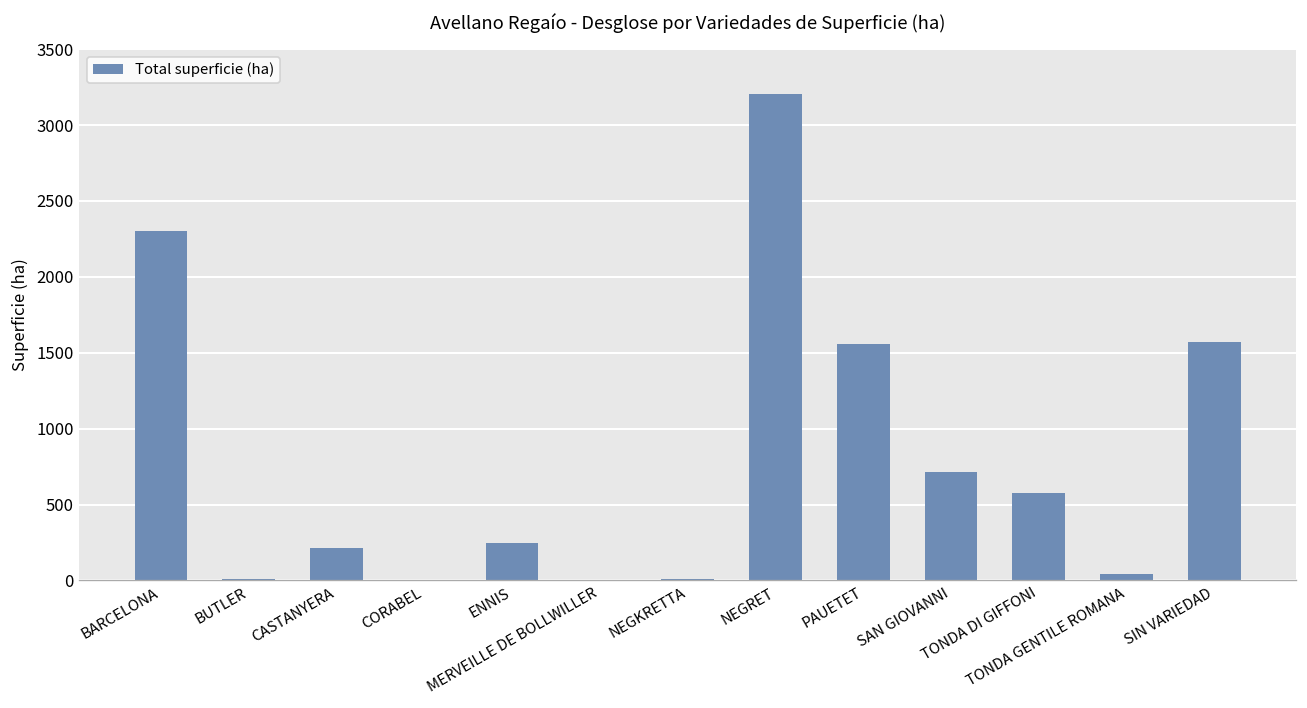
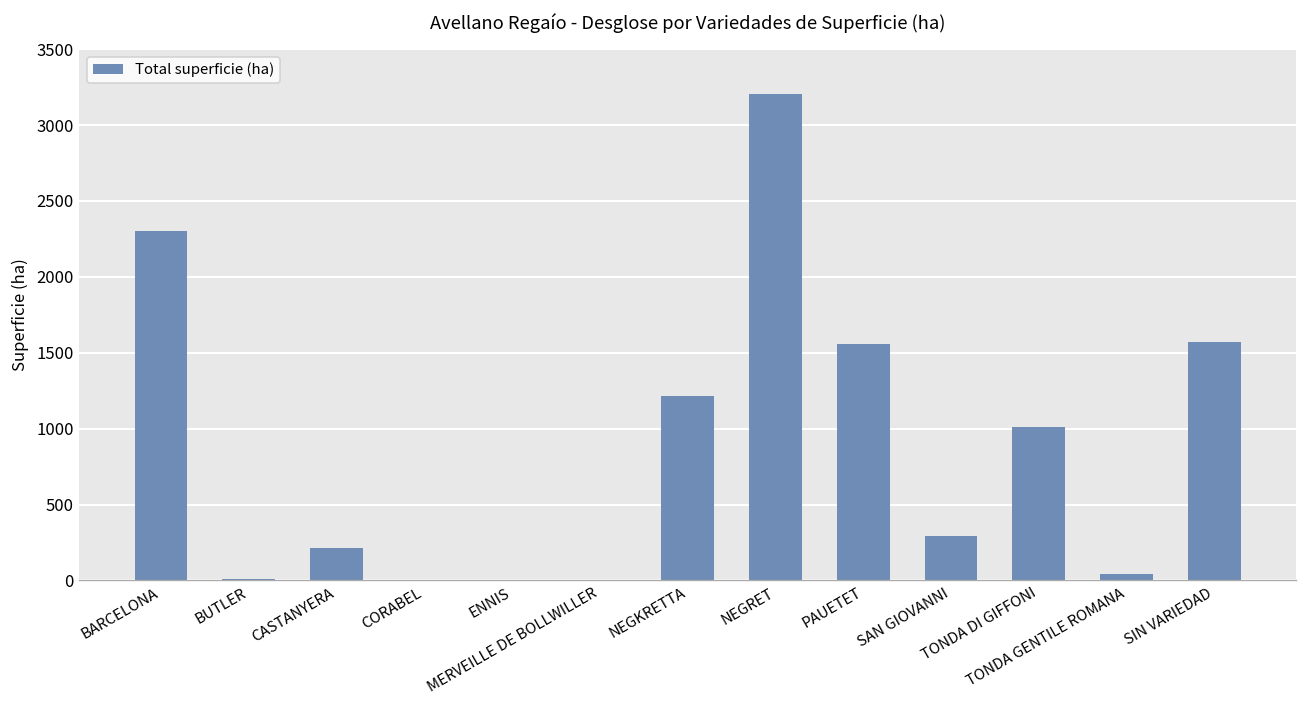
  {
    "BARCELONA": 2300,
    "CASTANYERA": 210,
-   "ENNIS": 250,
-   "NEGKRETTA": 10,
+   "ENNIS": 0,
+   "NEGKRETTA": 1220,
    "NEGRET": 3210,
    "PAUETET": 1560,
-   "SAN GIOVANNI": 710,
-   "TONDA DI GIFFONI": 580,
+   "SAN GIOVANNI": 300,
+   "TONDA DI GIFFONI": 1010,
    "TONDA GENTILE ROMANA": 40,
    "SIN VARIEDAD": 1570
  }
